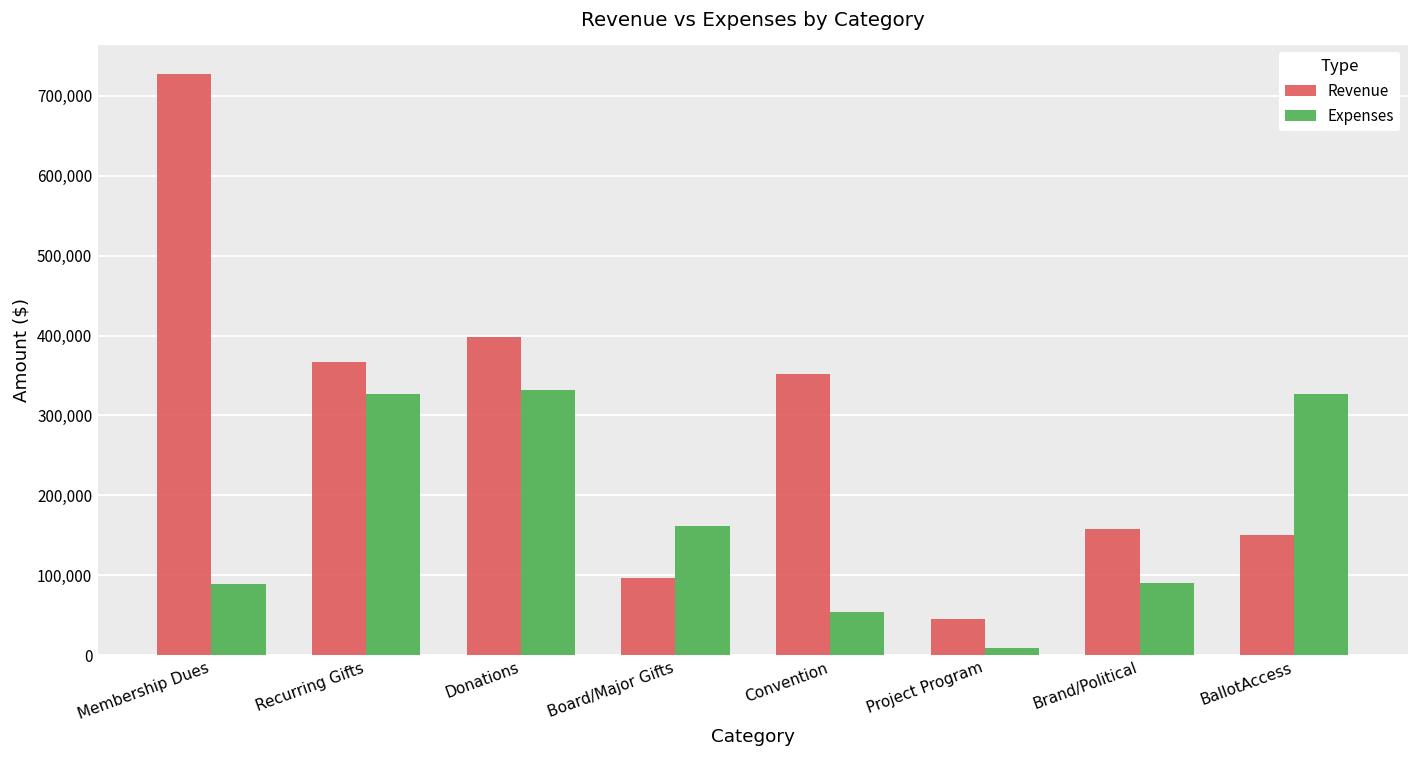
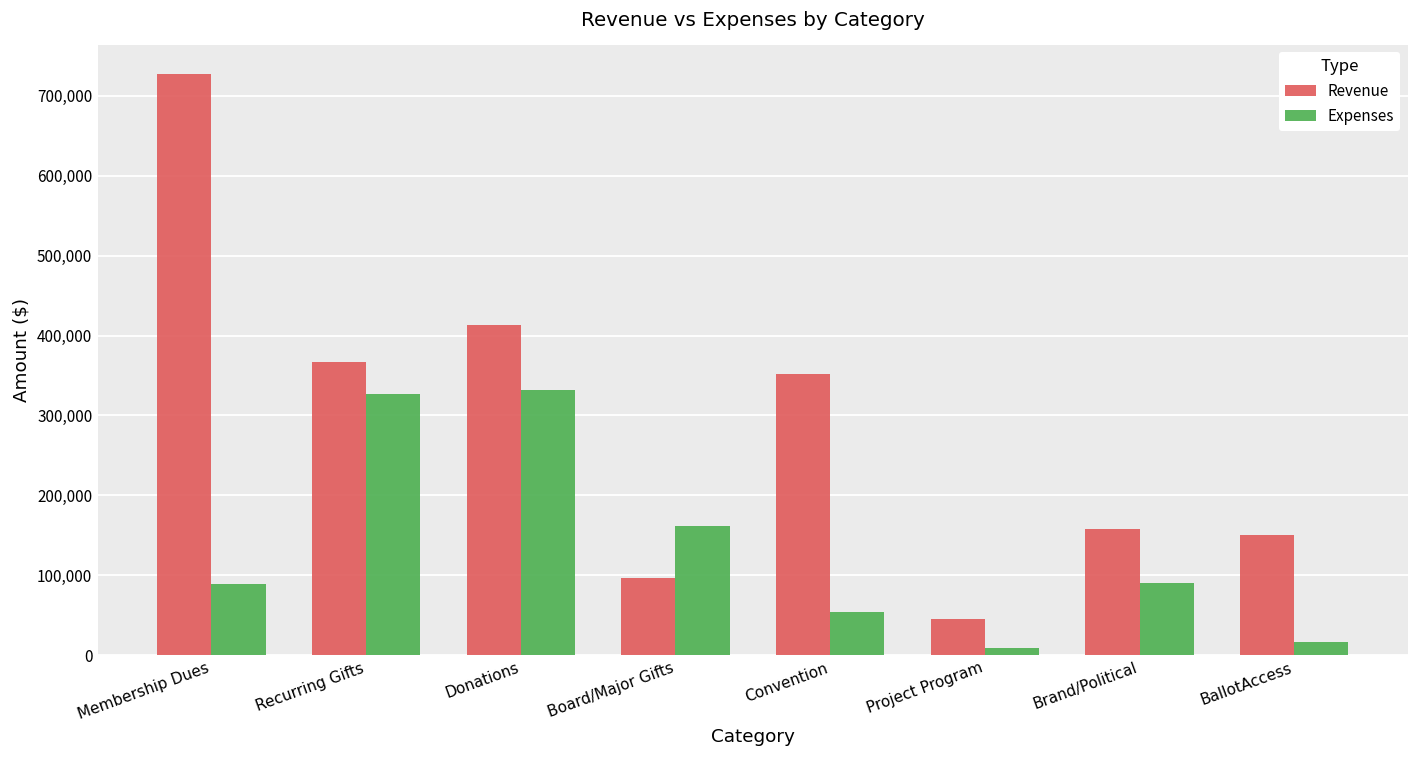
  {
    "Revenue": {
      "Membership Dues": "730,000",
      "Recurring Gifts": "370,000",
-     "Donations": "400,000",
+     "Donations": "410,000",
      "Board/Major Gifts": "100,000",
      "Convention": "350,000",
      "Project Program": "40,000",
      "Brand/Political": "160,000",
      "BallotAccess": "150,000"
    },
    "Expenses": {
      "Membership Dues": "90,000",
      "Recurring Gifts": "330,000",
      "Donations": "330,000",
      "Board/Major Gifts": "160,000",
      "Convention": "50,000",
      "Project Program": "10,000",
      "Brand/Political": "90,000",
-     "BallotAccess": "330,000"
+     "BallotAccess": "20,000"
    }
  }
